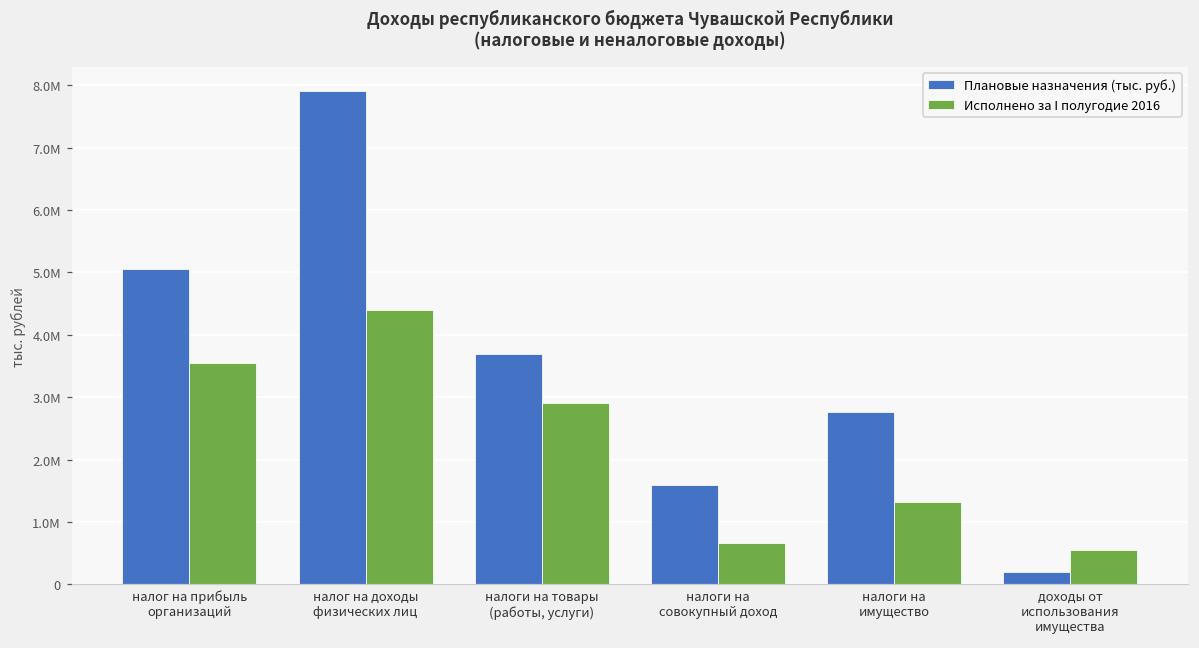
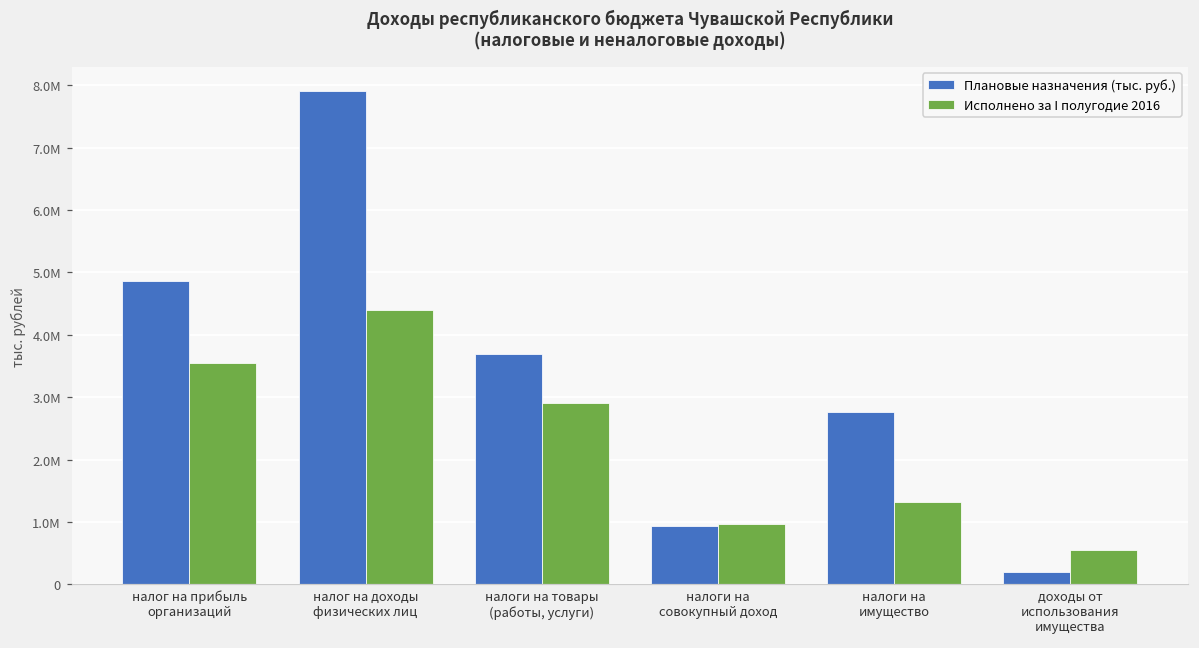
  {
    "Плановые назначения (тыс. руб.)": {
-     "налог на прибыль организаций": 5100000,
+     "налог на прибыль организаций": 4900000,
      "налог на доходы физических лиц": 7900000,
      "налоги на товары (работы, услуги)": 3700000,
-     "налоги на совокупный доход": 1600000,
+     "налоги на совокупный доход": 900000,
      "налоги на имущество": 2800000,
      "доходы от использования имущества": 200000
    },
    "Исполнено за I полугодие 2016": {
      "налог на прибыль организаций": 3600000,
      "налог на доходы физических лиц": 4400000,
      "налоги на товары (работы, услуги)": 2900000,
-     "налоги на совокупный доход": 700000,
+     "налоги на совокупный доход": 1000000,
      "налоги на имущество": 1300000,
      "доходы от использования имущества": 500000
    }
  }
